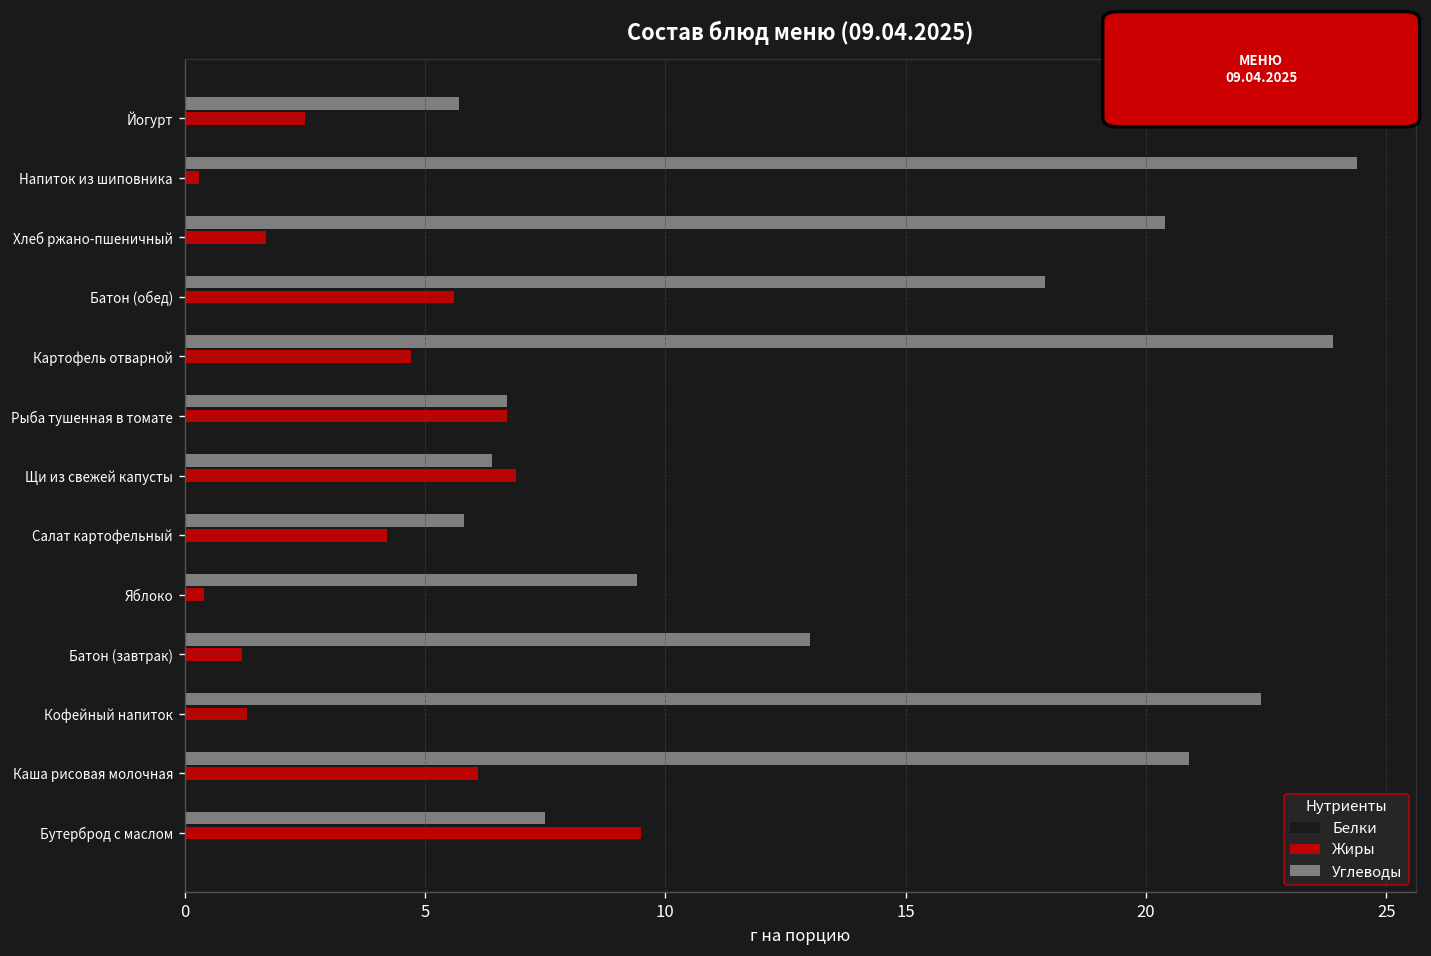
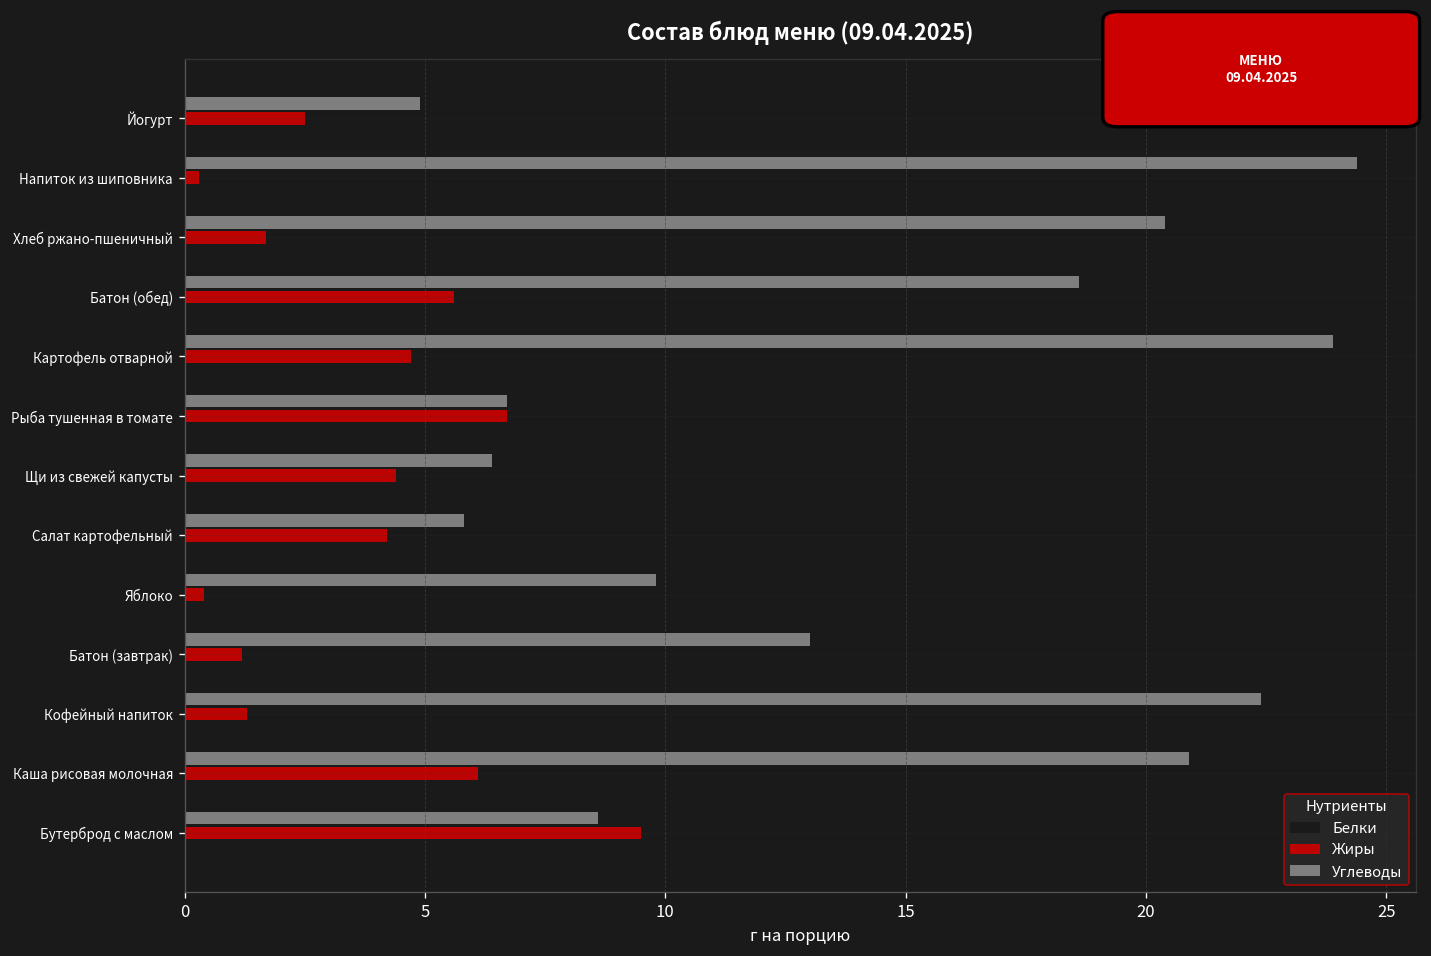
  {
    "Белки": {
      "Йогурт": 3.7,
      "Напиток из шиповника": 0.7,
      "Хлеб ржано-пшеничный": 3.2,
      "Батон (обед)": 2.9,
      "Картофель отварной": 6.6,
      "Рыба тушенная в томате": 15.3,
      "Щи из свежей капусты": 16.0,
      "Салат картофельный": 1.6,
      "Яблоко": 0.4,
      "Батон (завтрак)": 2.0,
      "Кофейный напиток": 1.5,
      "Каша рисовая молочная": 3.8,
      "Бутерброд с маслом": 1.1
    },
    "Жиры": {
      "Йогурт": 2.5,
      "Напиток из шиповника": 0.3,
      "Хлеб ржано-пшеничный": 1.7,
      "Батон (обед)": 5.6,
      "Картофель отварной": 4.7,
      "Рыба тушенная в томате": 6.7,
-     "Щи из свежей капусты": 6.9,
+     "Щи из свежей капусты": 4.4,
      "Салат картофельный": 4.2,
      "Яблоко": 0.4,
      "Батон (завтрак)": 1.2,
      "Кофейный напиток": 1.3,
      "Каша рисовая молочная": 6.1,
      "Бутерброд с маслом": 9.5
    },
    "Углеводы": {
-     "Йогурт": 5.7,
+     "Йогурт": 4.9,
      "Напиток из шиповника": 24.4,
      "Хлеб ржано-пшеничный": 20.4,
-     "Батон (обед)": 17.9,
+     "Батон (обед)": 18.6,
      "Картофель отварной": 23.9,
      "Рыба тушенная в томате": 6.7,
      "Щи из свежей капусты": 6.4,
      "Салат картофельный": 5.8,
-     "Яблоко": 9.4,
+     "Яблоко": 9.8,
      "Батон (завтрак)": 13.0,
      "Кофейный напиток": 22.4,
      "Каша рисовая молочная": 20.9,
-     "Бутерброд с маслом": 7.5
+     "Бутерброд с маслом": 8.6
    }
  }
